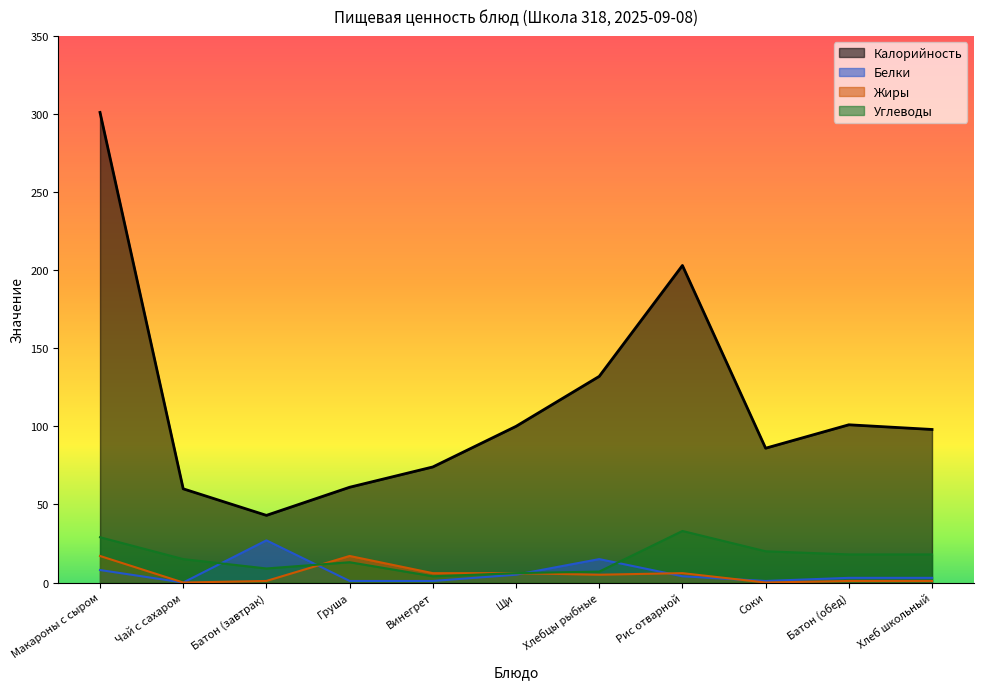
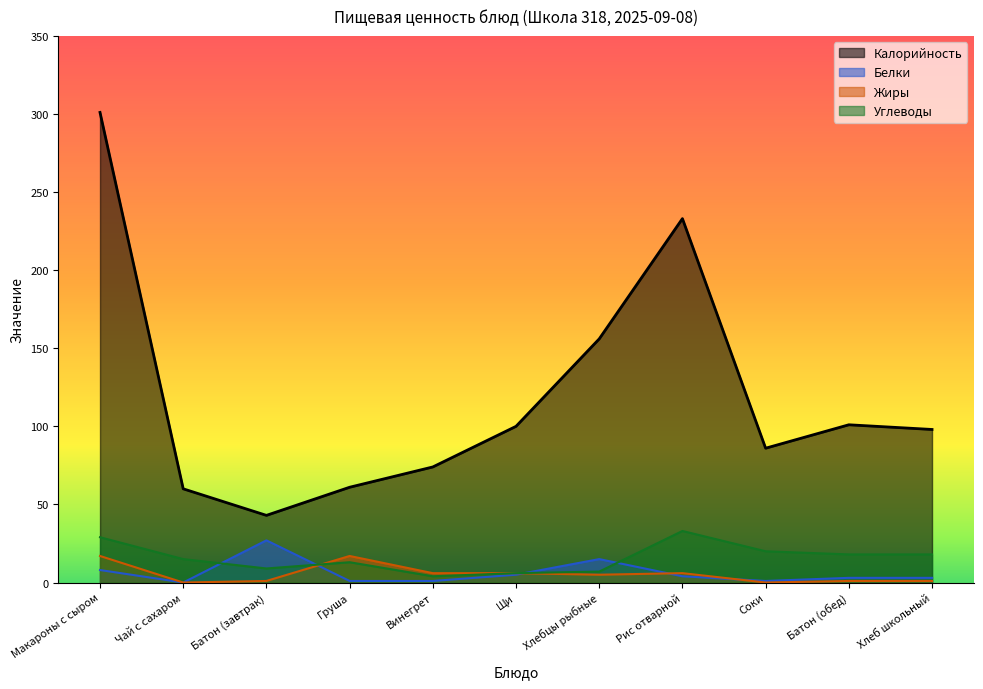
  {
    "Калорийность": {
      "Макароны с сыром": 301,
      "Чай с сахаром": 60,
      "Батон (завтрак)": 43,
      "Груша": 61,
      "Винегрет": 74,
      "Щи": 100,
-     "Хлебцы рыбные": 132,
-     "Рис отварной": 203,
+     "Хлебцы рыбные": 156,
+     "Рис отварной": 233,
      "Соки": 86,
      "Батон (обед)": 101,
      "Хлеб школьный": 98
    },
    "Белки": {
      "Макароны с сыром": 8,
      "Батон (завтрак)": 27,
      "Груша": 1,
      "Винегрет": 1,
      "Хлебцы рыбные": 15,
      "Рис отварной": 4,
      "Батон (обед)": 3,
      "Хлеб школьный": 3
    },
    "Жиры": {
      "Макароны с сыром": 17,
      "Батон (завтрак)": 1,
      "Груша": 17,
      "Винегрет": 6,
      "Хлебцы рыбные": 5,
      "Рис отварной": 6,
      "Батон (обед)": 1,
      "Хлеб школьный": 1
    },
    "Углеводы": {
      "Макароны с сыром": 29,
      "Чай с сахаром": 15,
      "Батон (завтрак)": 9,
      "Груша": 13,
      "Винегрет": 4,
      "Хлебцы рыбные": 7,
      "Рис отварной": 33,
      "Соки": 20,
      "Батон (обед)": 18,
      "Хлеб школьный": 18
    }
  }
